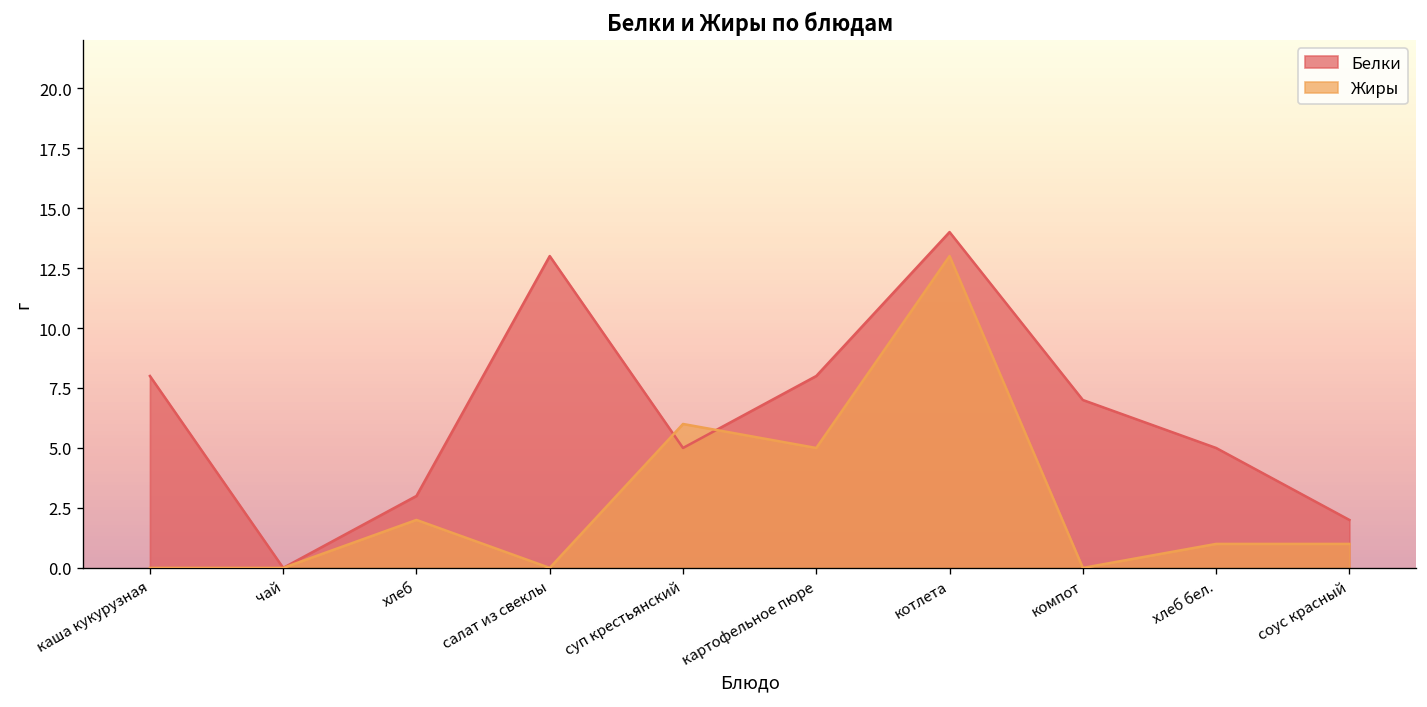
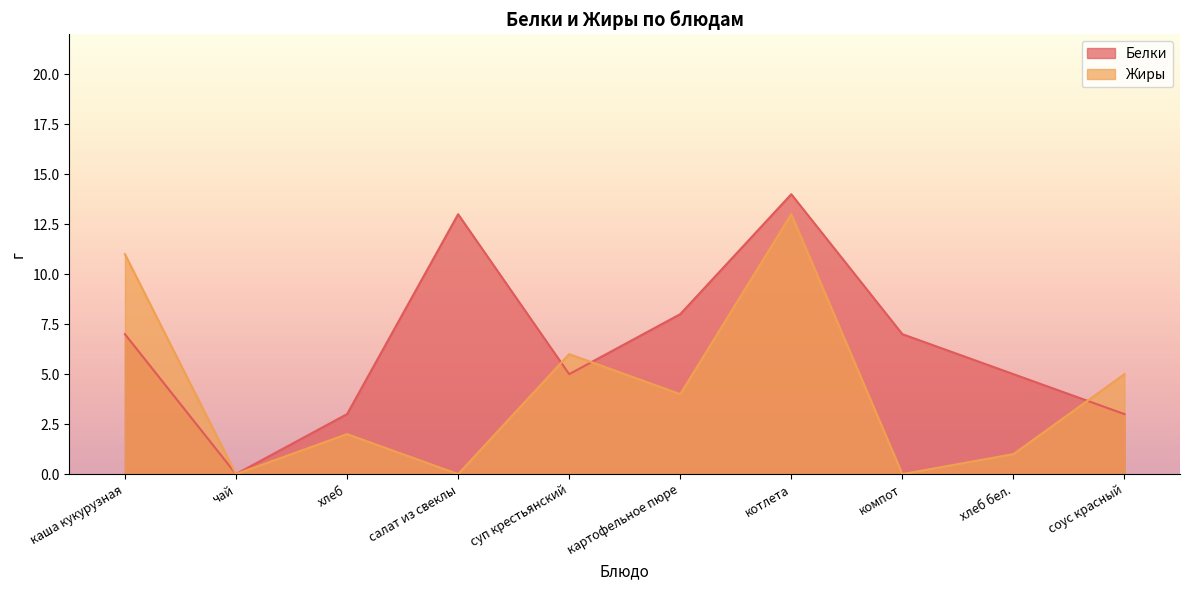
  {
    "Белки": {
-     "каша кукурузная": 8,
+     "каша кукурузная": 7,
      "хлеб": 3,
      "салат из свеклы": 13,
      "суп крестьянский": 5,
      "картофельное пюре": 8,
      "котлета": 14,
      "компот": 7,
      "хлеб бел.": 5,
-     "соус красный": 2
+     "соус красный": 3
    },
    "Жиры": {
-     "каша кукурузная": 0,
+     "каша кукурузная": 11,
      "хлеб": 2,
      "салат из свеклы": 0,
      "суп крестьянский": 6,
-     "картофельное пюре": 5,
+     "картофельное пюре": 4,
      "котлета": 13,
      "компот": 0,
      "хлеб бел.": 1,
-     "соус красный": 1
+     "соус красный": 5
    }
  }
